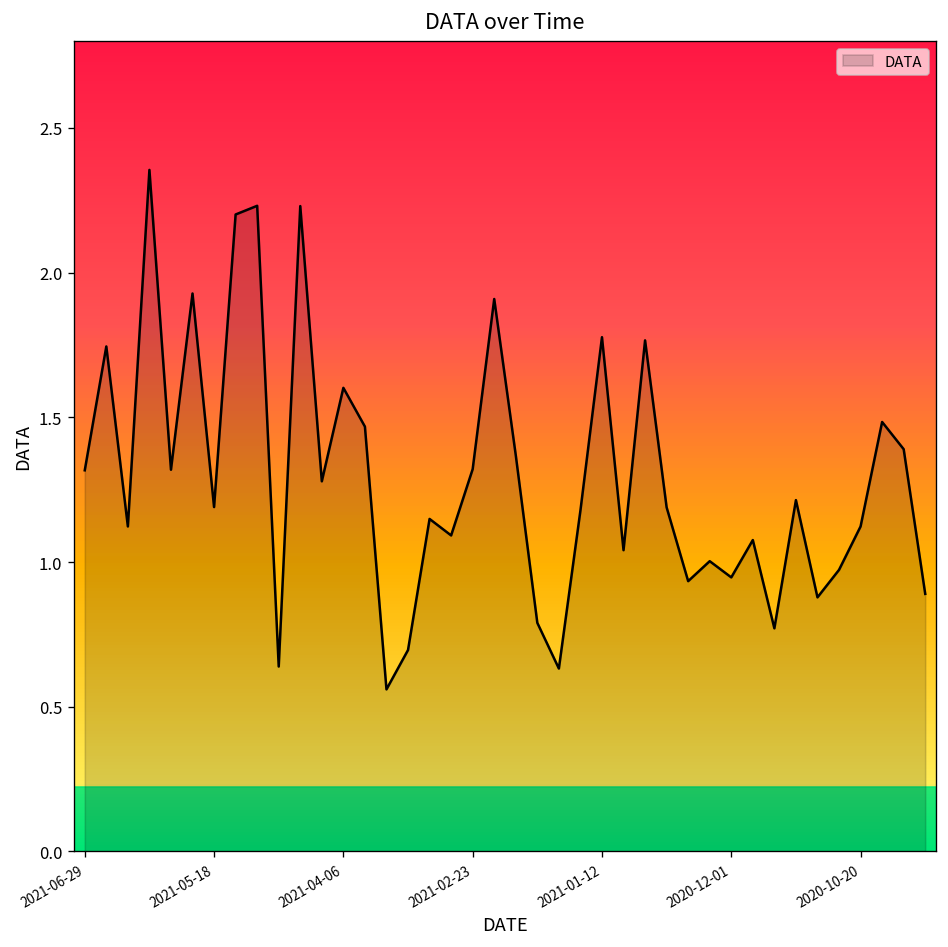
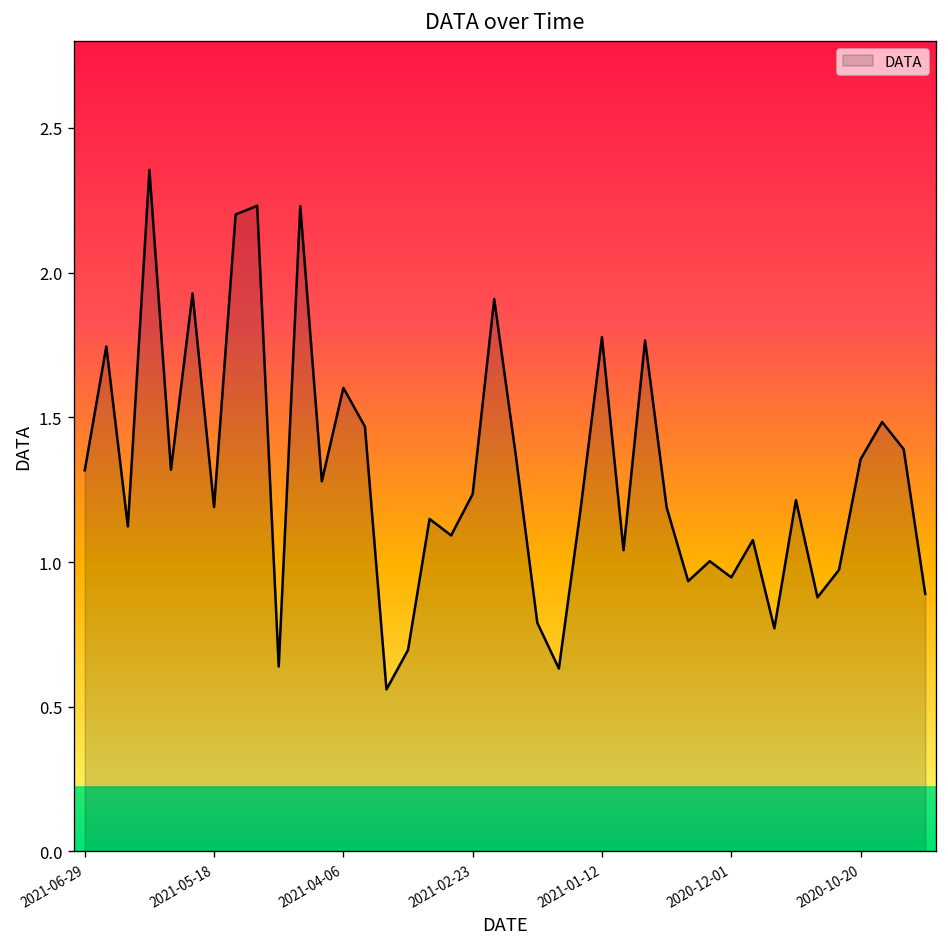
  {
    "2021-06-29": 1.32,
    "2021-05-18": 1.19,
    "2021-04-06": 1.60,
-   "2021-02-23": 1.32,
+   "2021-02-23": 1.24,
    "2021-01-12": 1.78,
    "2020-12-01": 0.95,
-   "2020-10-20": 1.12
+   "2020-10-20": 1.36
  }
